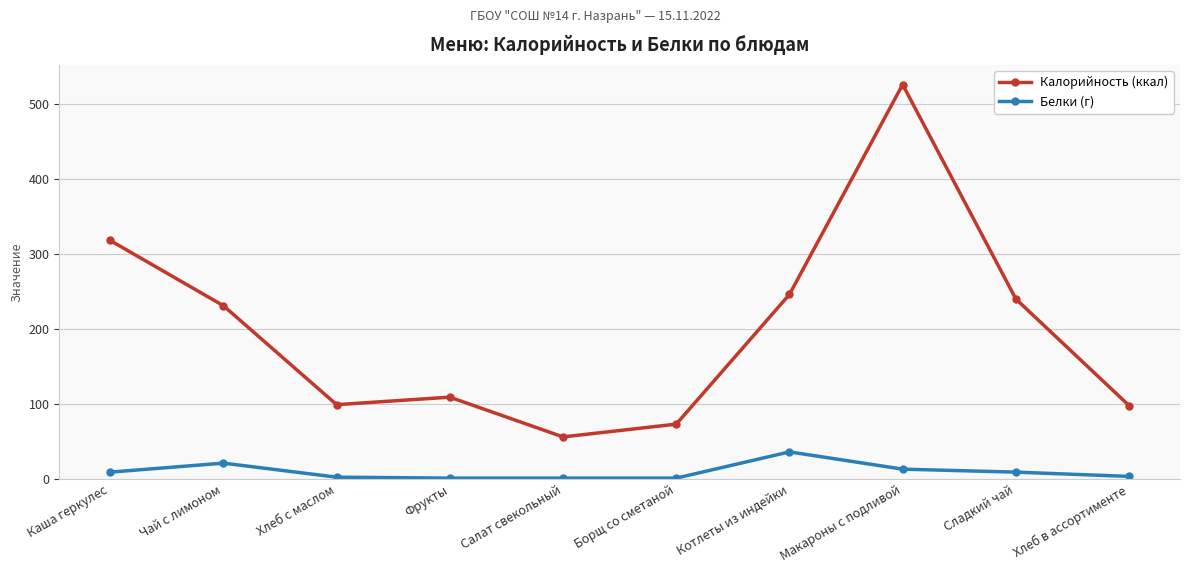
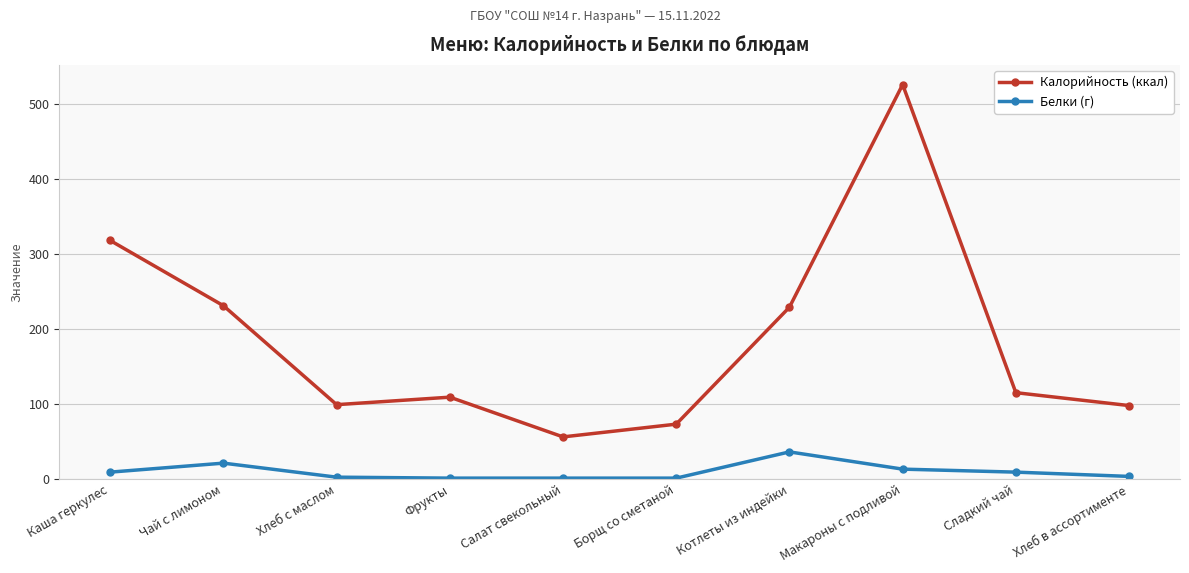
  {
    "Калорийность (ккал)": {
      "Каша геркулес": 320,
      "Чай с лимоном": 230,
      "Хлеб с маслом": 100,
      "Фрукты": 110,
      "Салат свекольный": 60,
      "Борщ со сметаной": 70,
-     "Котлеты из индейки": 250,
+     "Котлеты из индейки": 230,
      "Макароны с подливой": 530,
-     "Сладкий чай": 240,
+     "Сладкий чай": 120,
      "Хлеб в ассортименте": 100
    },
    "Белки (г)": {
      "Каша геркулес": 10,
      "Чай с лимоном": 20,
      "Хлеб с маслом": 0,
      "Фрукты": 0,
      "Салат свекольный": 0,
      "Борщ со сметаной": 0,
      "Котлеты из индейки": 40,
      "Макароны с подливой": 10,
      "Сладкий чай": 10,
      "Хлеб в ассортименте": 0
    }
  }
